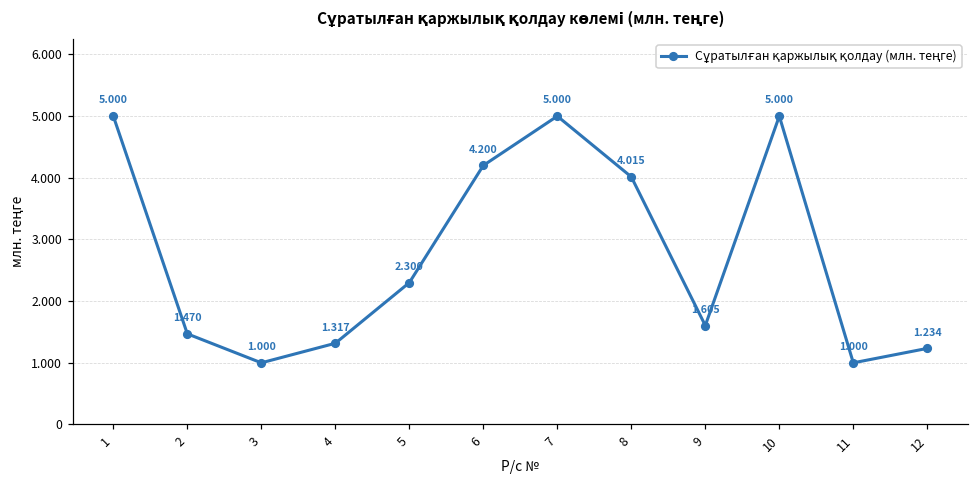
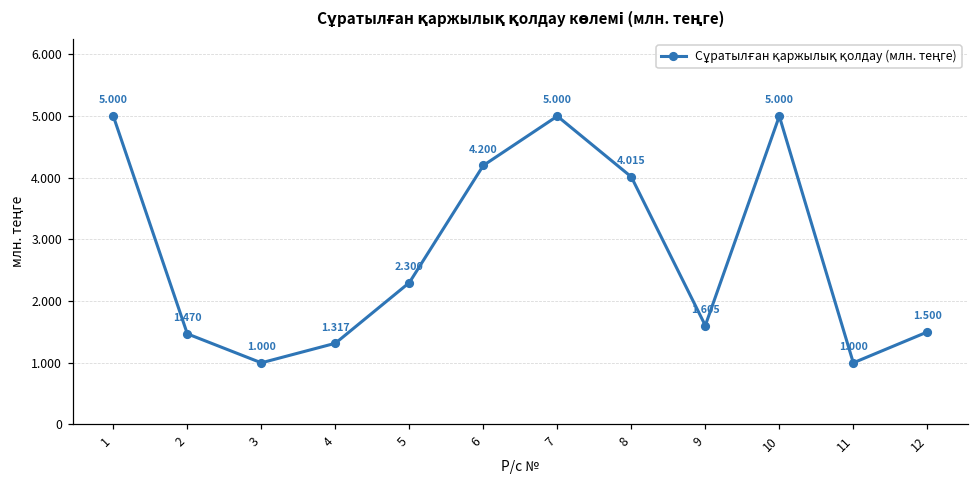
  {
-   "12": 1.234
+   "12": 1.500
  }
